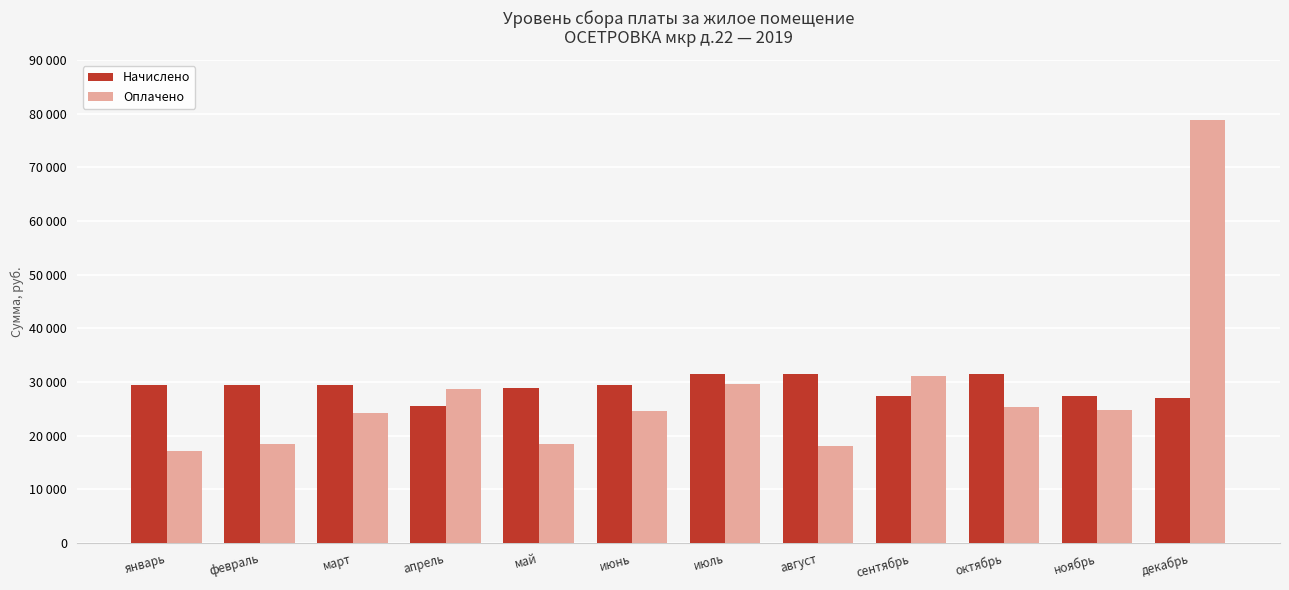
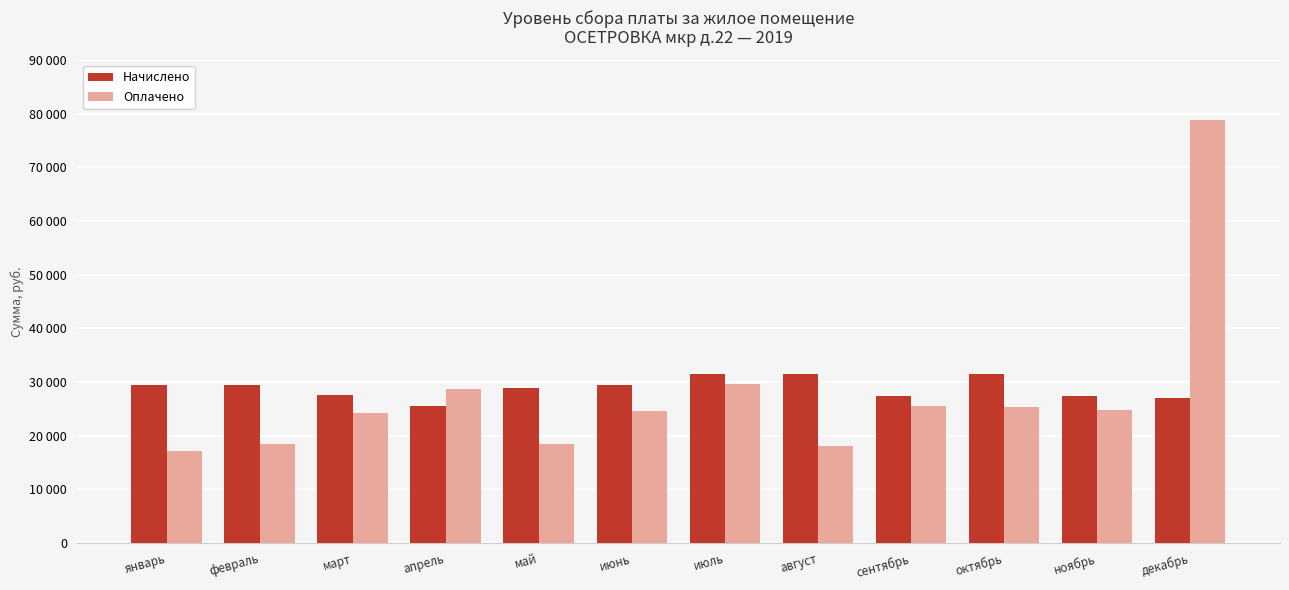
  {
    "Начислено": {
      "январь": 29000,
      "февраль": 29000,
-     "март": 29000,
+     "март": 28000,
      "апрель": 26000,
      "май": 29000,
      "июнь": 29000,
      "июль": 31000,
      "август": 31000,
      "сентябрь": 27000,
      "октябрь": 31000,
      "ноябрь": 27000,
      "декабрь": 27000
    },
    "Оплачено": {
      "январь": 17000,
      "февраль": 19000,
      "март": 24000,
      "апрель": 29000,
      "май": 18000,
      "июнь": 25000,
      "июль": 30000,
      "август": 18000,
-     "сентябрь": 31000,
+     "сентябрь": 26000,
      "октябрь": 25000,
      "ноябрь": 25000,
      "декабрь": 79000
    }
  }
